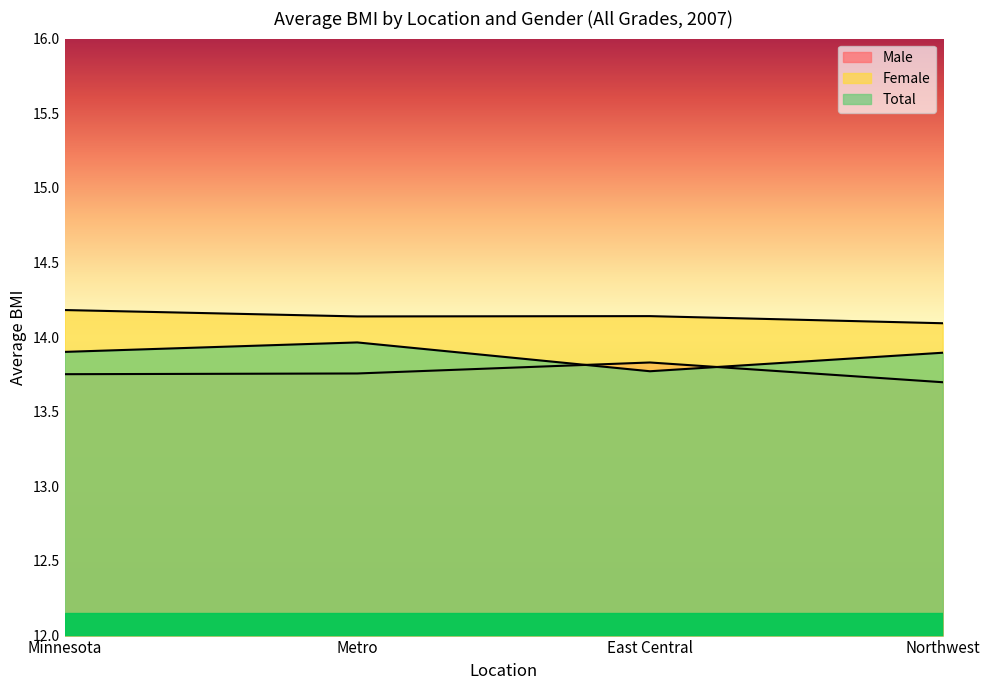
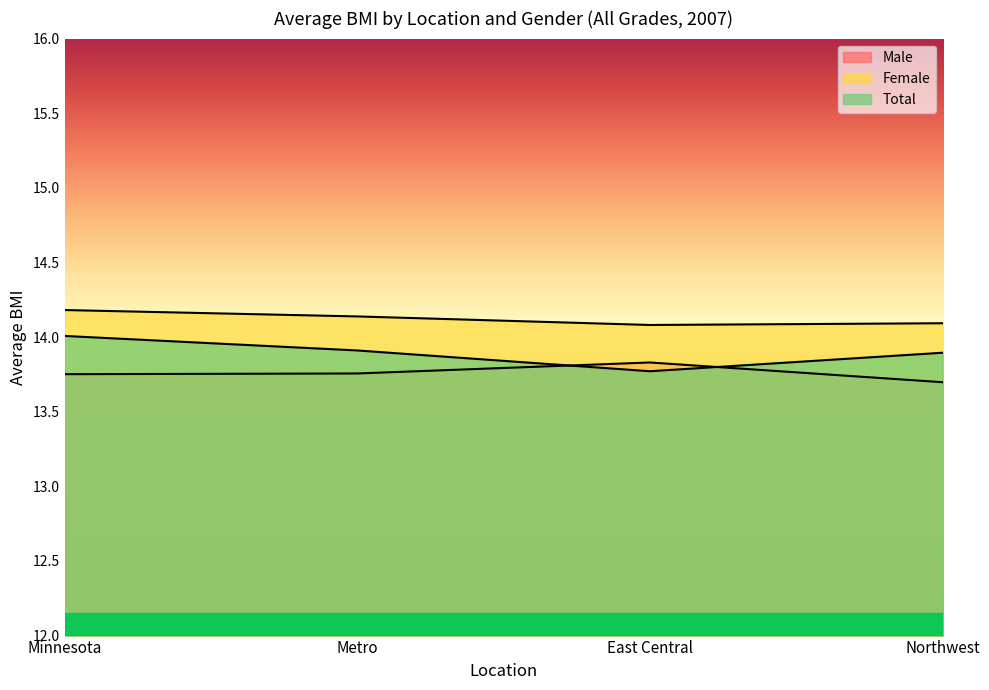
  {
    "Male": {
      "Minnesota": 13.75,
      "Metro": 13.76,
      "East Central": 13.83,
      "Northwest": 13.70
    },
    "Female": {
      "Minnesota": 14.18,
      "Metro": 14.14,
-     "East Central": 14.14,
+     "East Central": 14.08,
      "Northwest": 14.09
    },
    "Total": {
-     "Minnesota": 13.90,
-     "Metro": 13.96,
+     "Minnesota": 14.01,
+     "Metro": 13.91,
      "East Central": 13.77,
      "Northwest": 13.90
    }
  }
